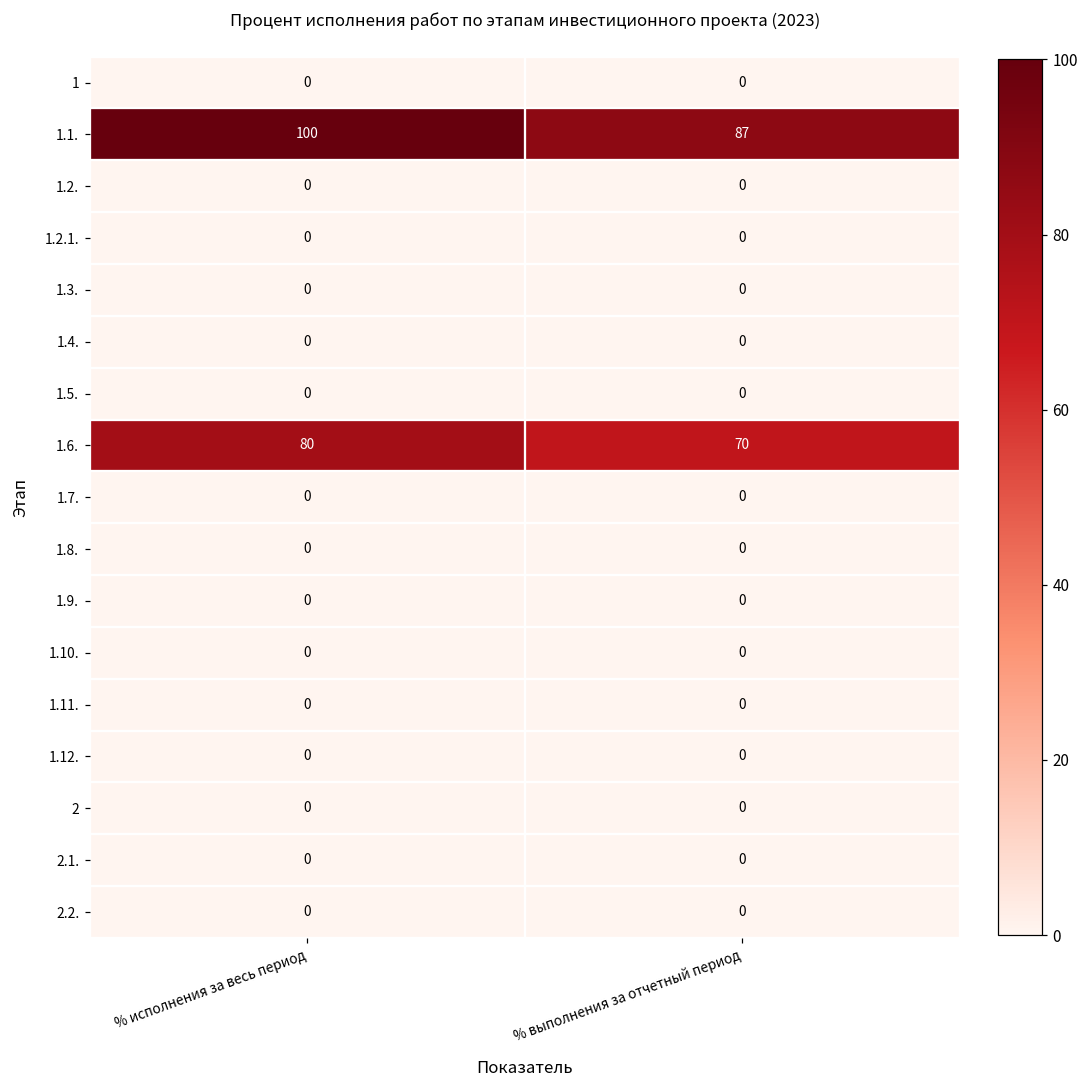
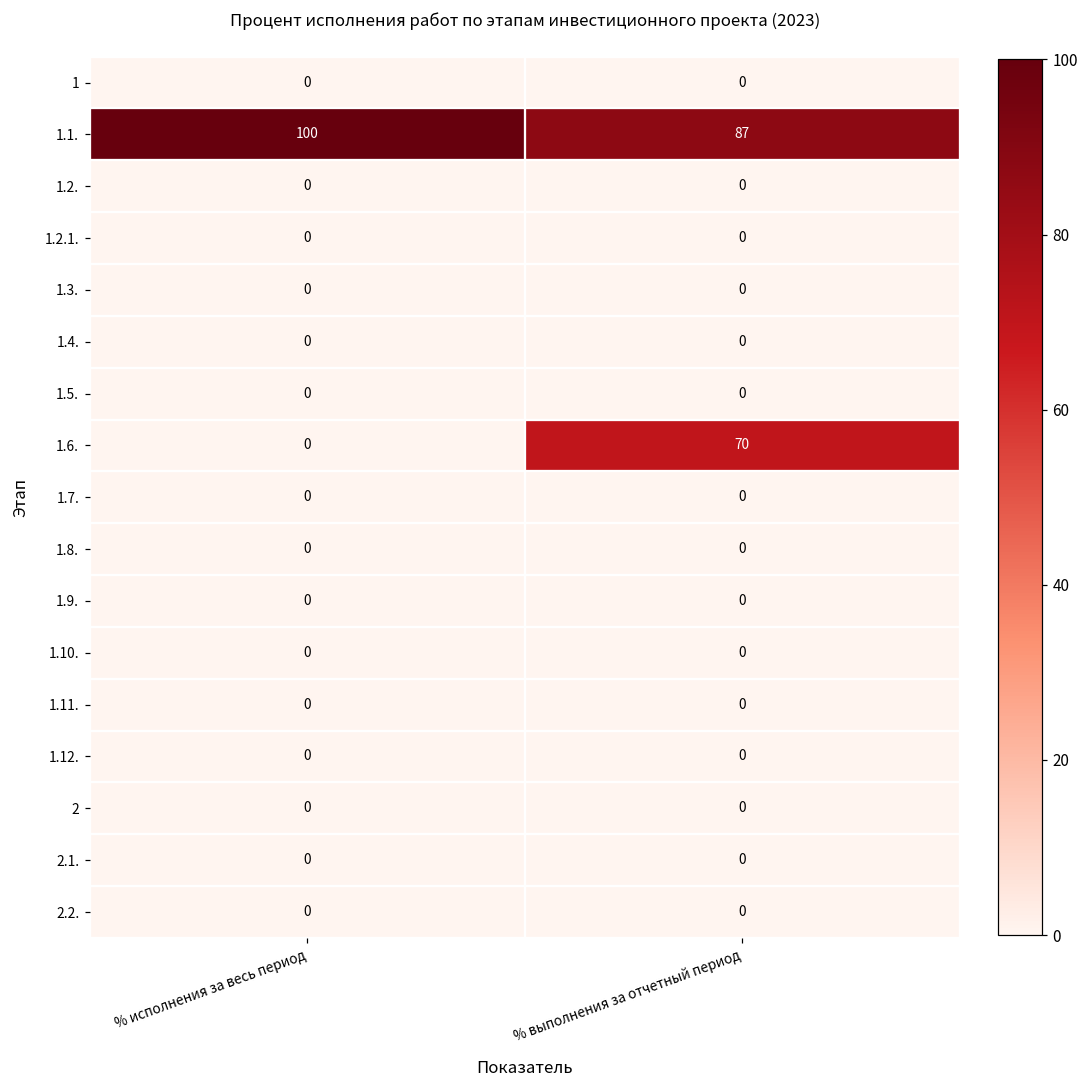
  {
    "1": {
      "% исполнения за весь период": 0,
      "% выполнения за отчетный период": 0
    },
    "1.1.": {
      "% исполнения за весь период": 100,
      "% выполнения за отчетный период": 87
    },
    "1.2.": {
      "% исполнения за весь период": 0,
      "% выполнения за отчетный период": 0
    },
    "1.2.1.": {
      "% исполнения за весь период": 0,
      "% выполнения за отчетный период": 0
    },
    "1.3.": {
      "% исполнения за весь период": 0,
      "% выполнения за отчетный период": 0
    },
    "1.4.": {
      "% исполнения за весь период": 0,
      "% выполнения за отчетный период": 0
    },
    "1.5.": {
      "% исполнения за весь период": 0,
      "% выполнения за отчетный период": 0
    },
    "1.6.": {
-     "% исполнения за весь период": 80,
+     "% исполнения за весь период": 0,
      "% выполнения за отчетный период": 70
    },
    "1.7.": {
      "% исполнения за весь период": 0,
      "% выполнения за отчетный период": 0
    },
    "1.8.": {
      "% исполнения за весь период": 0,
      "% выполнения за отчетный период": 0
    },
    "1.9.": {
      "% исполнения за весь период": 0,
      "% выполнения за отчетный период": 0
    },
    "1.10.": {
      "% исполнения за весь период": 0,
      "% выполнения за отчетный период": 0
    },
    "1.11.": {
      "% исполнения за весь период": 0,
      "% выполнения за отчетный период": 0
    },
    "1.12.": {
      "% исполнения за весь период": 0,
      "% выполнения за отчетный период": 0
    },
    "2": {
      "% исполнения за весь период": 0,
      "% выполнения за отчетный период": 0
    },
    "2.1.": {
      "% исполнения за весь период": 0,
      "% выполнения за отчетный период": 0
    },
    "2.2.": {
      "% исполнения за весь период": 0,
      "% выполнения за отчетный период": 0
    }
  }
